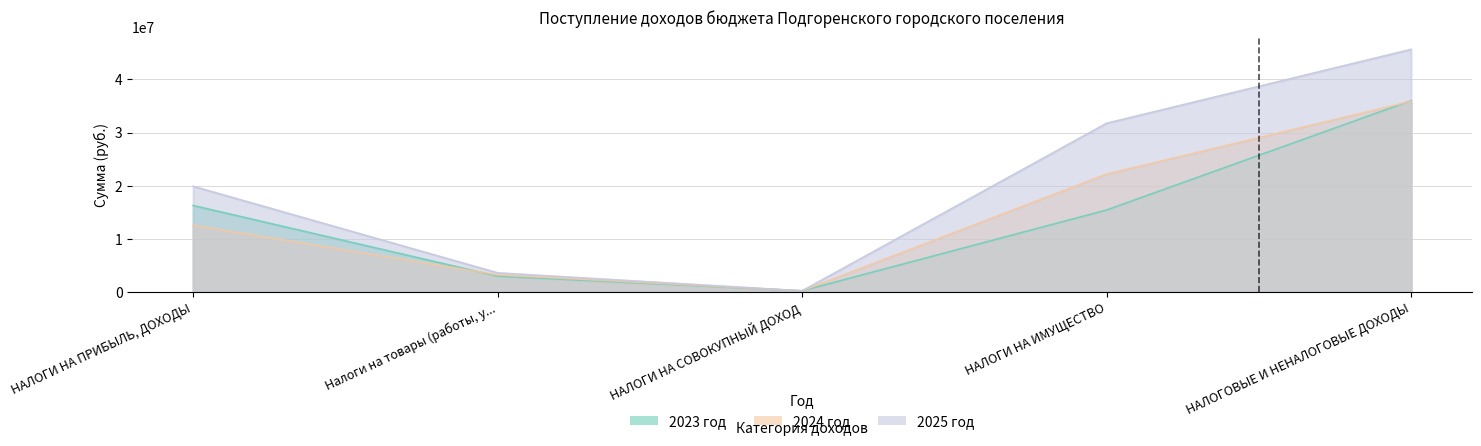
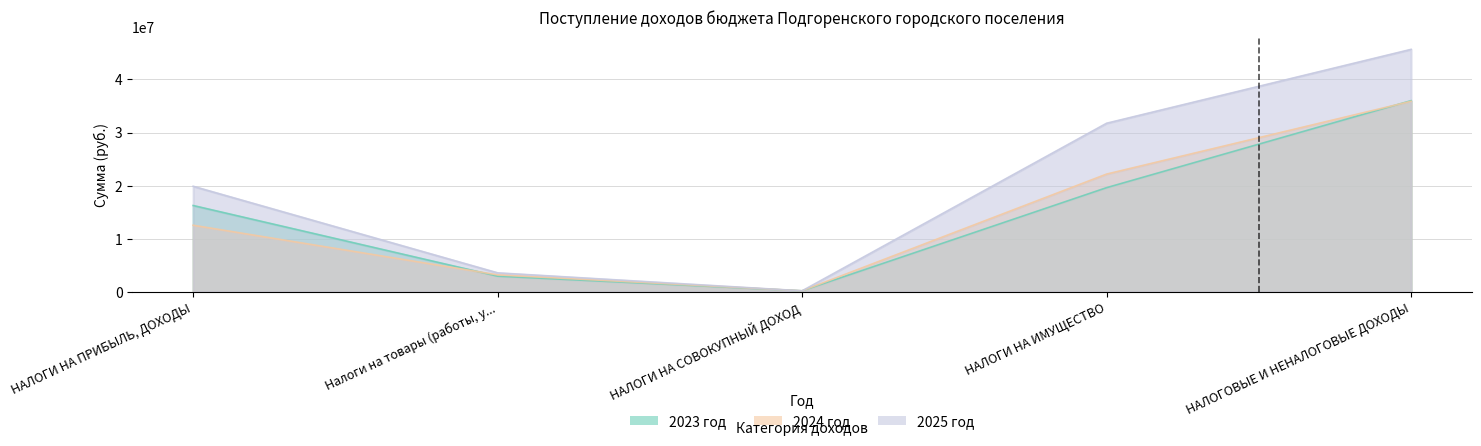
  {
    "2023 год": {
      "НАЛОГИ НА ПРИБЫЛЬ, ДОХОДЫ": 16000000,
-     "НАЛОГИ НА ИМУЩЕСТВО": 15000000
+     "НАЛОГИ НА ИМУЩЕСТВО": 20000000
    },
    "2024 год": {
      "НАЛОГИ НА ПРИБЫЛЬ, ДОХОДЫ": 13000000,
      "НАЛОГИ НА ИМУЩЕСТВО": 22000000
    },
    "2025 год": {
      "НАЛОГИ НА ПРИБЫЛЬ, ДОХОДЫ": 20000000,
      "НАЛОГИ НА ИМУЩЕСТВО": 32000000,
      "НАЛОГОВЫЕ И НЕНАЛОГОВЫЕ ДОХОДЫ": 46000000
    }
  }
